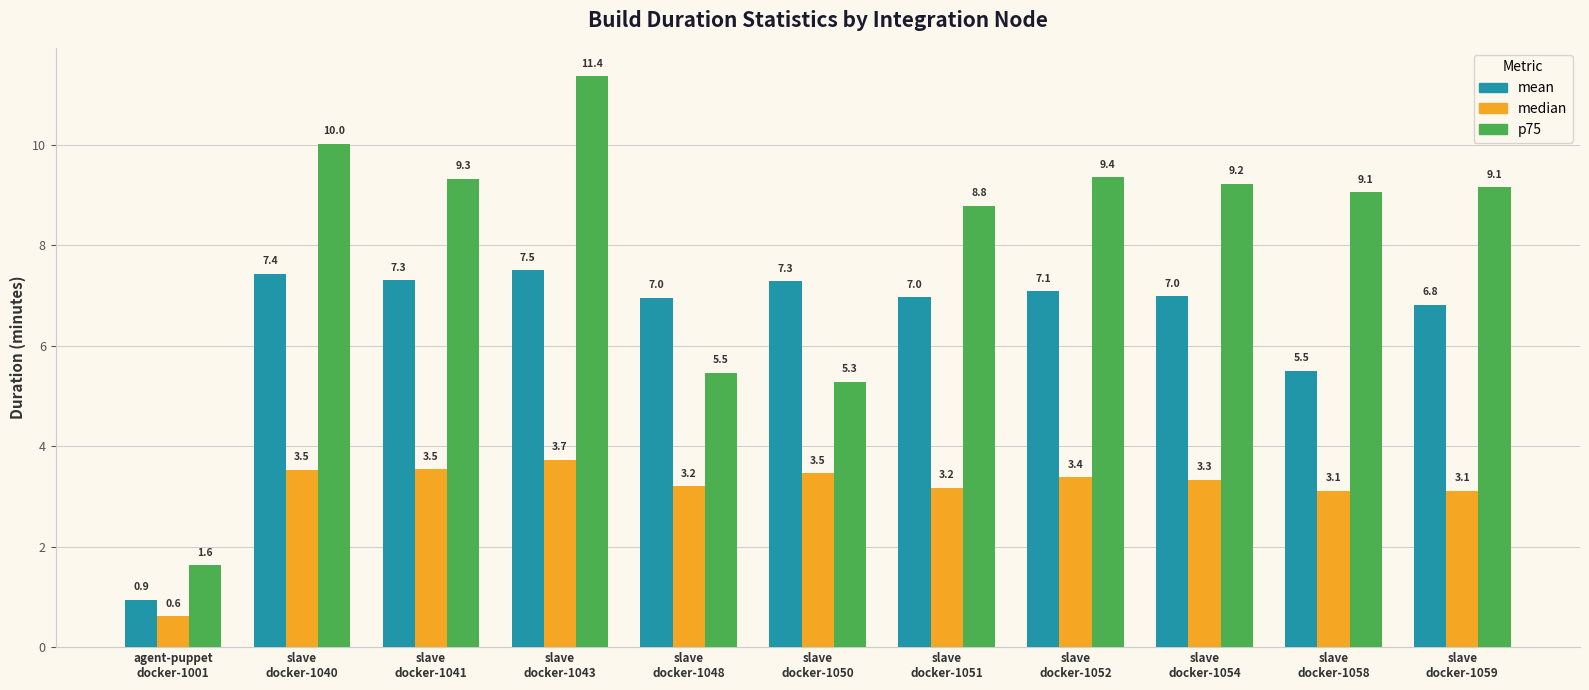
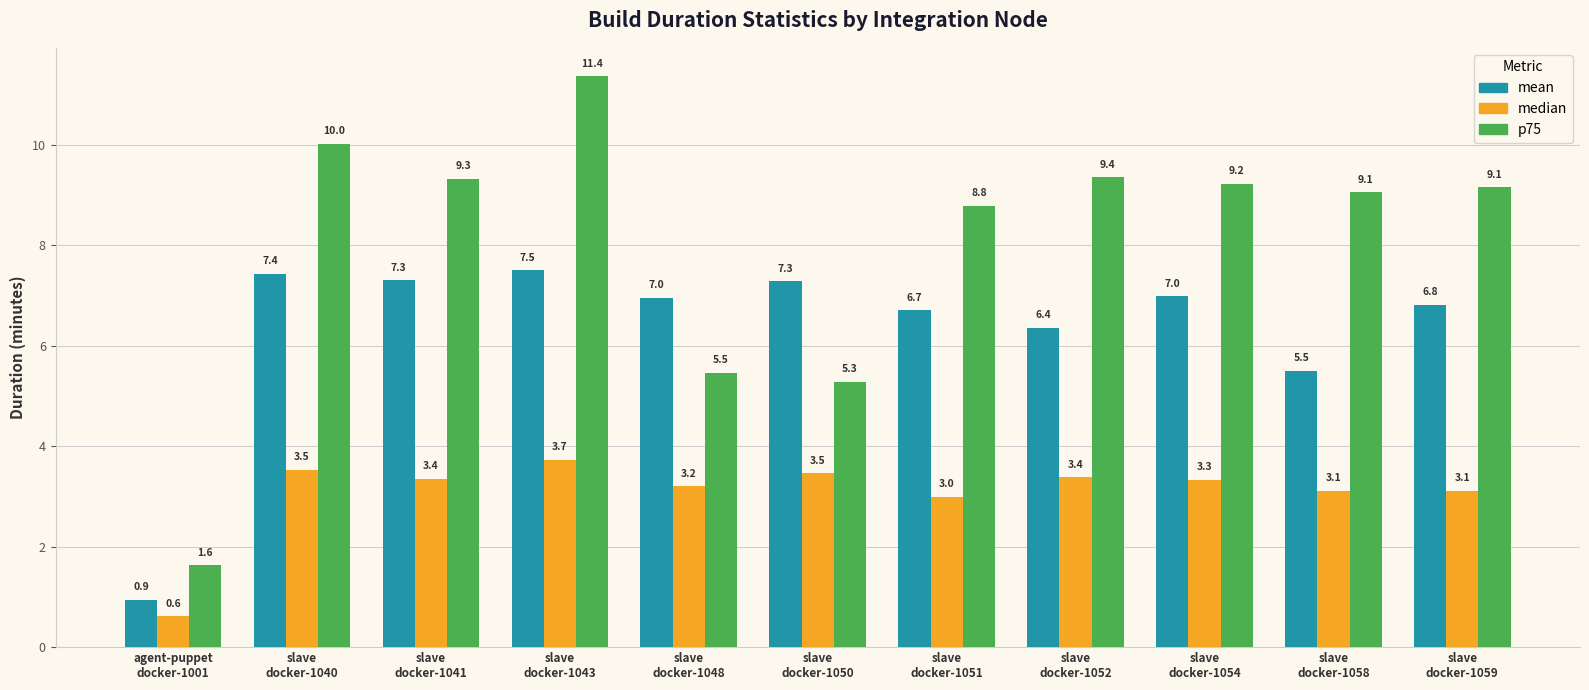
  {
    "mean": {
      "agent-puppet docker-1001": 0.9,
      "slave docker-1040": 7.4,
      "slave docker-1041": 7.3,
      "slave docker-1043": 7.5,
      "slave docker-1048": 7.0,
      "slave docker-1050": 7.3,
-     "slave docker-1051": 7.0,
-     "slave docker-1052": 7.1,
+     "slave docker-1051": 6.7,
+     "slave docker-1052": 6.4,
      "slave docker-1054": 7.0,
      "slave docker-1058": 5.5,
      "slave docker-1059": 6.8
    },
    "median": {
      "agent-puppet docker-1001": 0.6,
      "slave docker-1040": 3.5,
-     "slave docker-1041": 3.5,
+     "slave docker-1041": 3.4,
      "slave docker-1043": 3.7,
      "slave docker-1048": 3.2,
      "slave docker-1050": 3.5,
-     "slave docker-1051": 3.2,
+     "slave docker-1051": 3.0,
      "slave docker-1052": 3.4,
      "slave docker-1054": 3.3,
      "slave docker-1058": 3.1,
      "slave docker-1059": 3.1
    },
    "p75": {
      "agent-puppet docker-1001": 1.6,
      "slave docker-1040": 10.0,
      "slave docker-1041": 9.3,
      "slave docker-1043": 11.4,
      "slave docker-1048": 5.5,
      "slave docker-1050": 5.3,
      "slave docker-1051": 8.8,
      "slave docker-1052": 9.4,
      "slave docker-1054": 9.2,
      "slave docker-1058": 9.1,
      "slave docker-1059": 9.1
    }
  }
